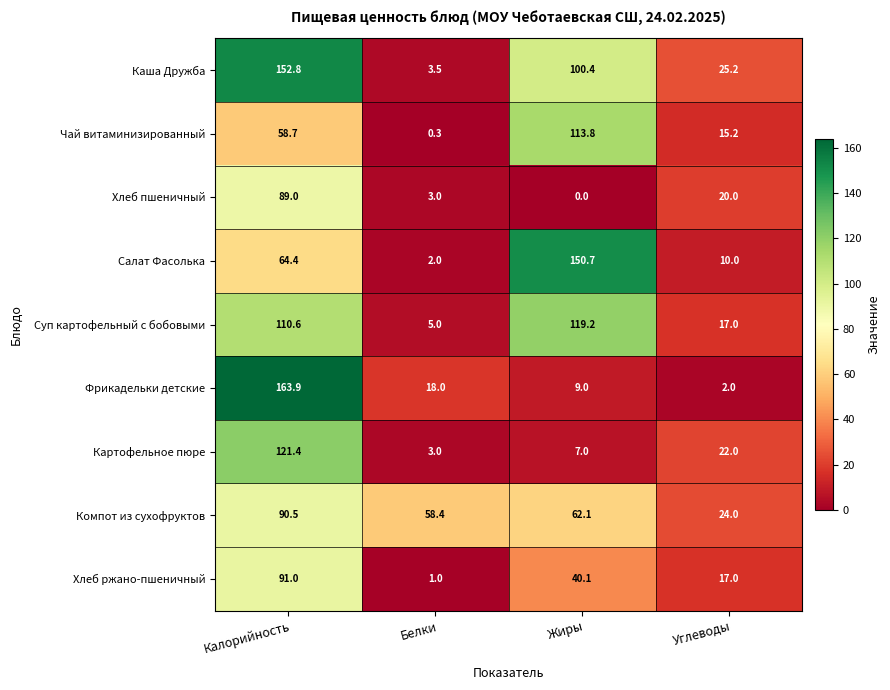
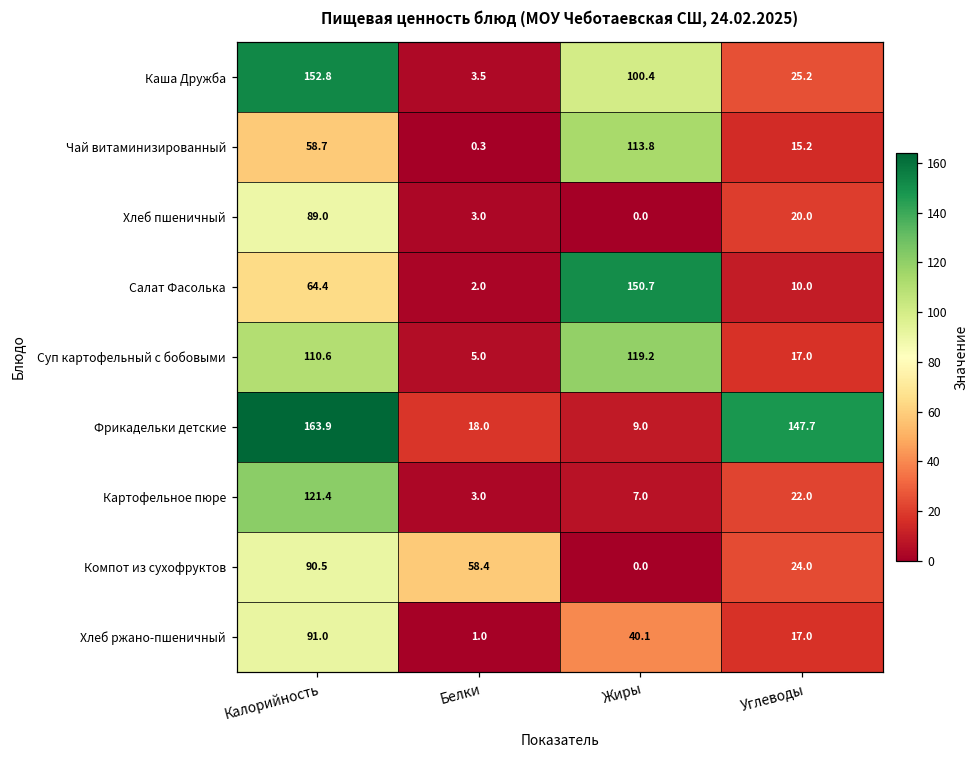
  {
    "Каша Дружба": {
      "Калорийность": 152.8,
      "Белки": 3.5,
      "Жиры": 100.4,
      "Углеводы": 25.2
    },
    "Чай витаминизированный": {
      "Калорийность": 58.7,
      "Белки": 0.3,
      "Жиры": 113.8,
      "Углеводы": 15.2
    },
    "Хлеб пшеничный": {
      "Калорийность": 89.0,
      "Белки": 3.0,
      "Жиры": 0.0,
      "Углеводы": 20.0
    },
    "Салат Фасолька": {
      "Калорийность": 64.4,
      "Белки": 2.0,
      "Жиры": 150.7,
      "Углеводы": 10.0
    },
    "Суп картофельный с бобовыми": {
      "Калорийность": 110.6,
      "Белки": 5.0,
      "Жиры": 119.2,
      "Углеводы": 17.0
    },
    "Фрикадельки детские": {
      "Калорийность": 163.9,
      "Белки": 18.0,
      "Жиры": 9.0,
-     "Углеводы": 2.0
+     "Углеводы": 147.7
    },
    "Картофельное пюре": {
      "Калорийность": 121.4,
      "Белки": 3.0,
      "Жиры": 7.0,
      "Углеводы": 22.0
    },
    "Компот из сухофруктов": {
      "Калорийность": 90.5,
      "Белки": 58.4,
-     "Жиры": 62.1,
+     "Жиры": 0.0,
      "Углеводы": 24.0
    },
    "Хлеб ржано-пшеничный": {
      "Калорийность": 91.0,
      "Белки": 1.0,
      "Жиры": 40.1,
      "Углеводы": 17.0
    }
  }
